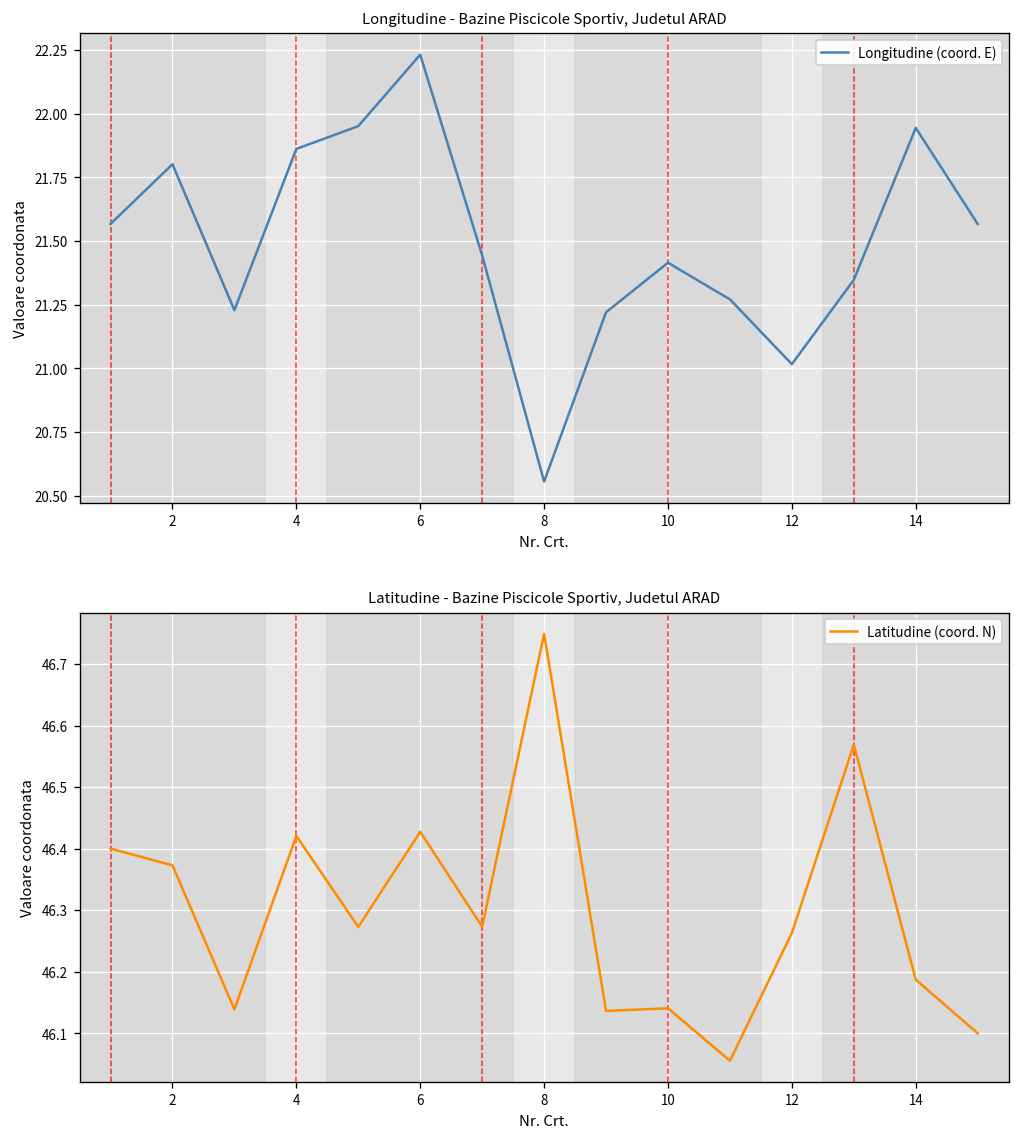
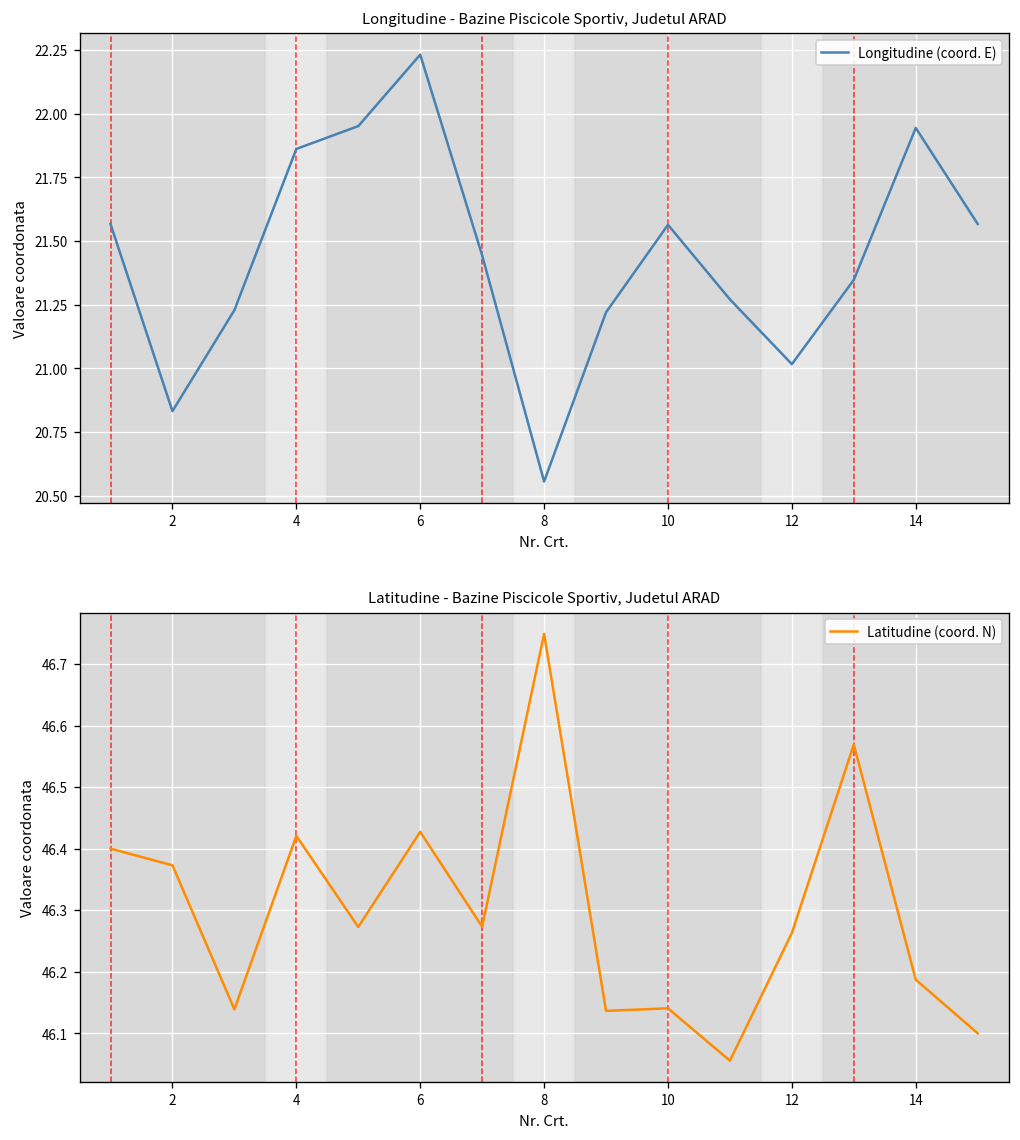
  {
    "Longitudine - Bazine Piscicole Sportiv, Judetul ARAD": {
-     "2": 21.80,
+     "2": 20.83,
      "4": 21.86,
      "6": 22.23,
      "8": 20.56,
-     "10": 21.41,
+     "10": 21.56,
      "12": 21.02,
      "14": 21.94
    },
    "Latitudine - Bazine Piscicole Sportiv, Judetul ARAD": {
      "2": 46.37,
      "4": 46.42,
      "6": 46.43,
      "8": 46.75,
      "10": 46.14,
      "12": 46.26,
      "14": 46.19
    }
  }
